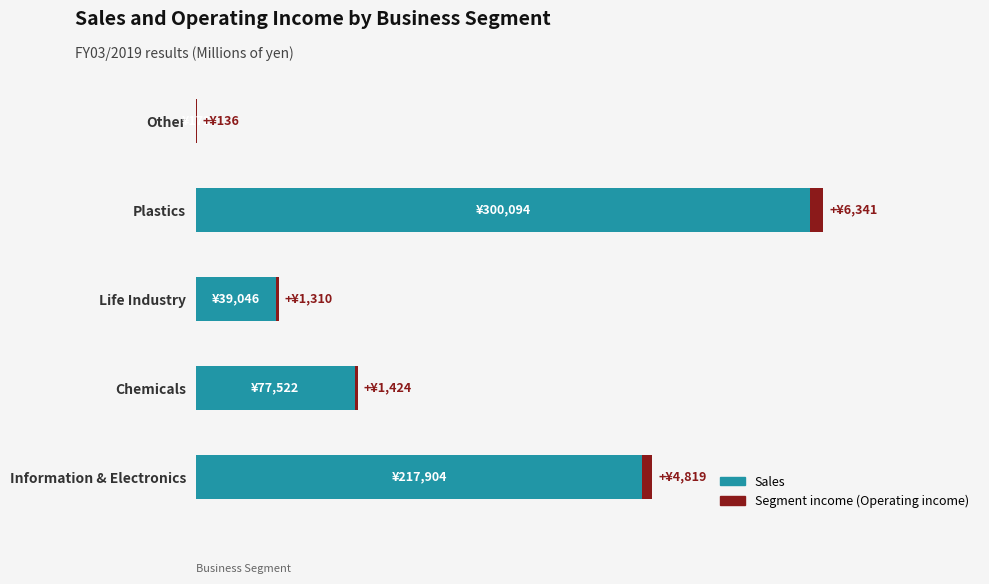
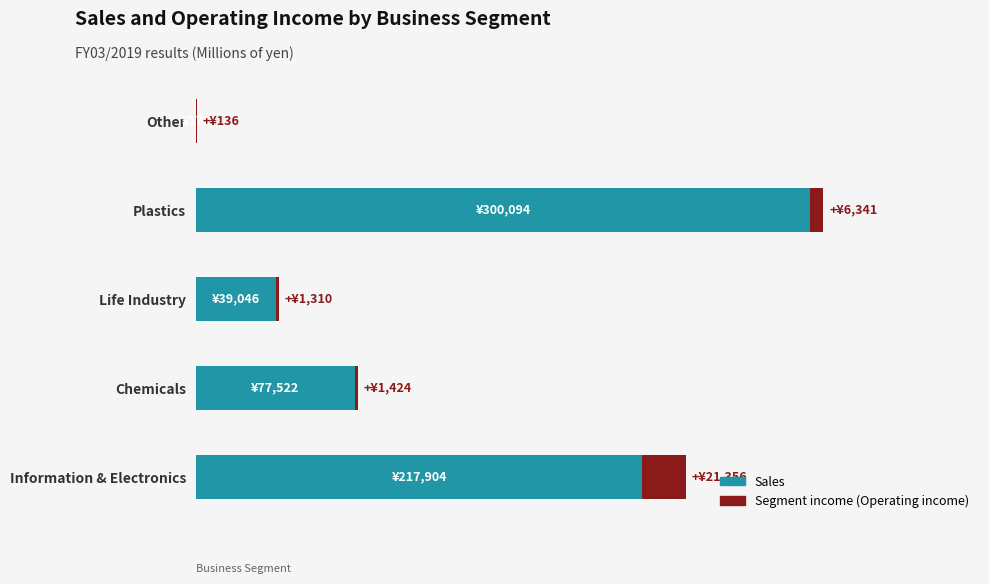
  {
    "Sales": {
      "Plastics": "¥300,094",
      "Life Industry": "¥39,046",
      "Chemicals": "¥77,522",
      "Information & Electronics": "¥217,904"
    },
    "Segment income (Operating income)": {
      "Other": "+¥136",
      "Plastics": "+¥6,341",
      "Life Industry": "+¥1,310",
      "Chemicals": "+¥1,424",
-     "Information & Electronics": "+¥4,819"
+     "Information & Electronics": "+¥21,356"
    }
  }
